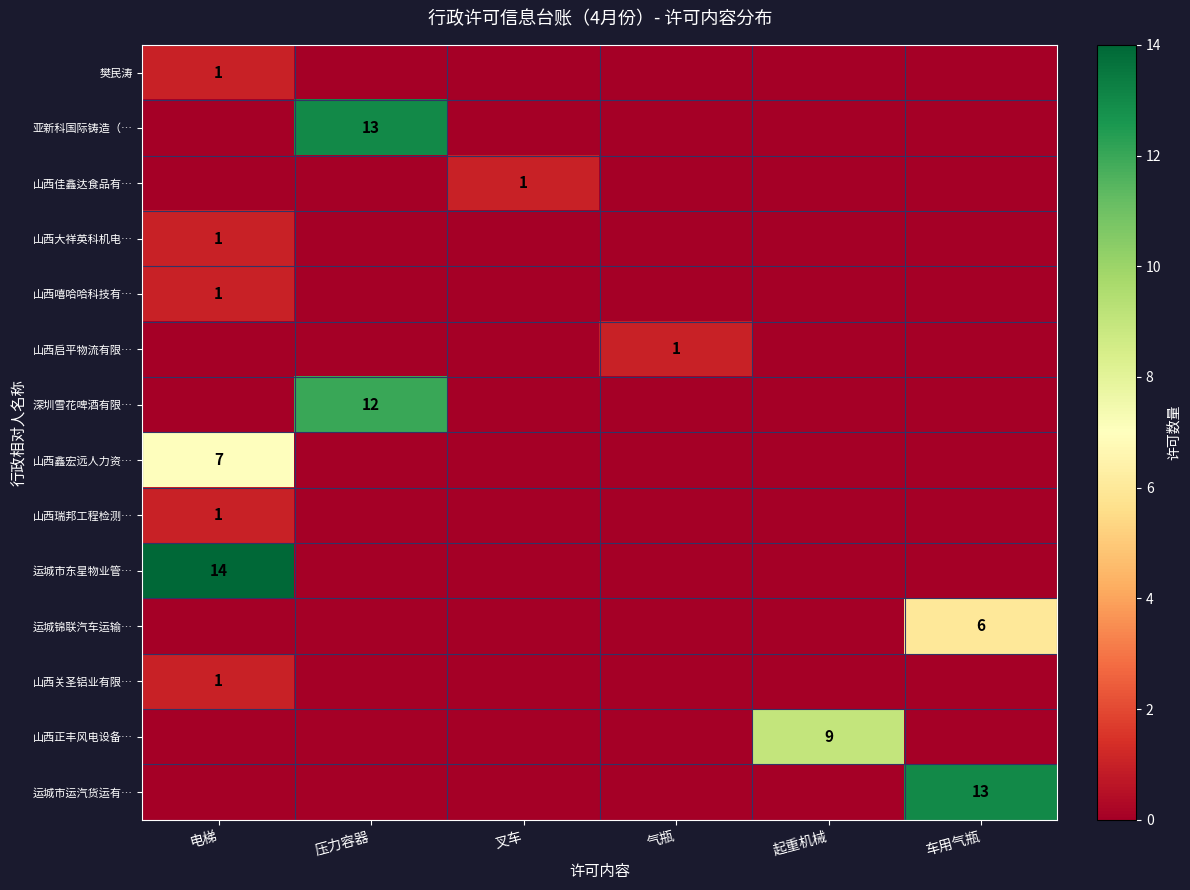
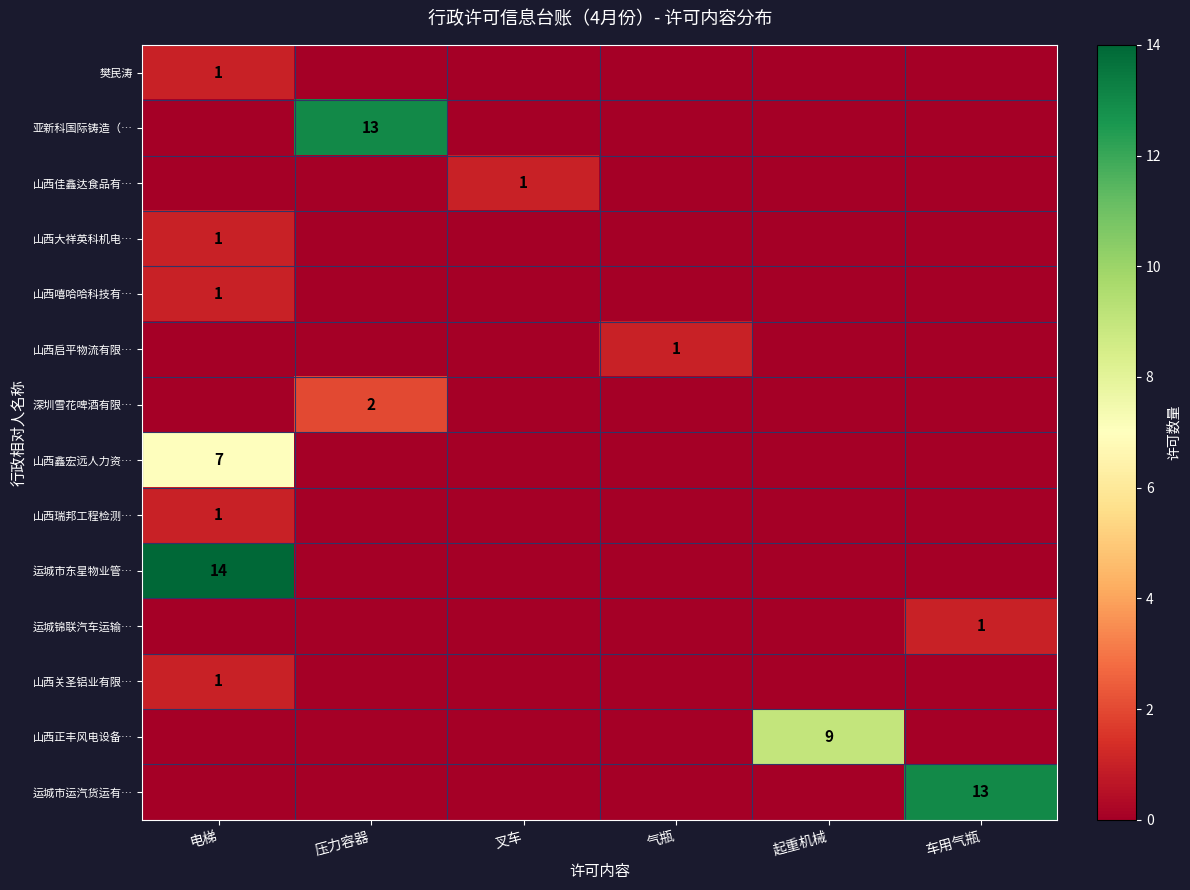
  {
    "樊民涛": {
      "电梯": 1
    },
    "亚新科国际铸造（…": {
      "压力容器": 13
    },
    "山西佳鑫达食品有…": {
      "叉车": 1
    },
    "山西大祥英科机电…": {
      "电梯": 1
    },
    "山西嘻哈哈科技有…": {
      "电梯": 1
    },
    "山西启平物流有限…": {
      "气瓶": 1
    },
    "深圳雪花啤酒有限…": {
-     "压力容器": 12
+     "压力容器": 2
    },
    "山西鑫宏远人力资…": {
      "电梯": 7
    },
    "山西瑞邦工程检测…": {
      "电梯": 1
    },
    "运城市东星物业管…": {
      "电梯": 14
    },
    "运城锦联汽车运输…": {
-     "车用气瓶": 6
+     "车用气瓶": 1
    },
    "山西关圣铝业有限…": {
      "电梯": 1
    },
    "山西正丰风电设备…": {
      "起重机械": 9
    },
    "运城市运汽货运有…": {
      "车用气瓶": 13
    }
  }
